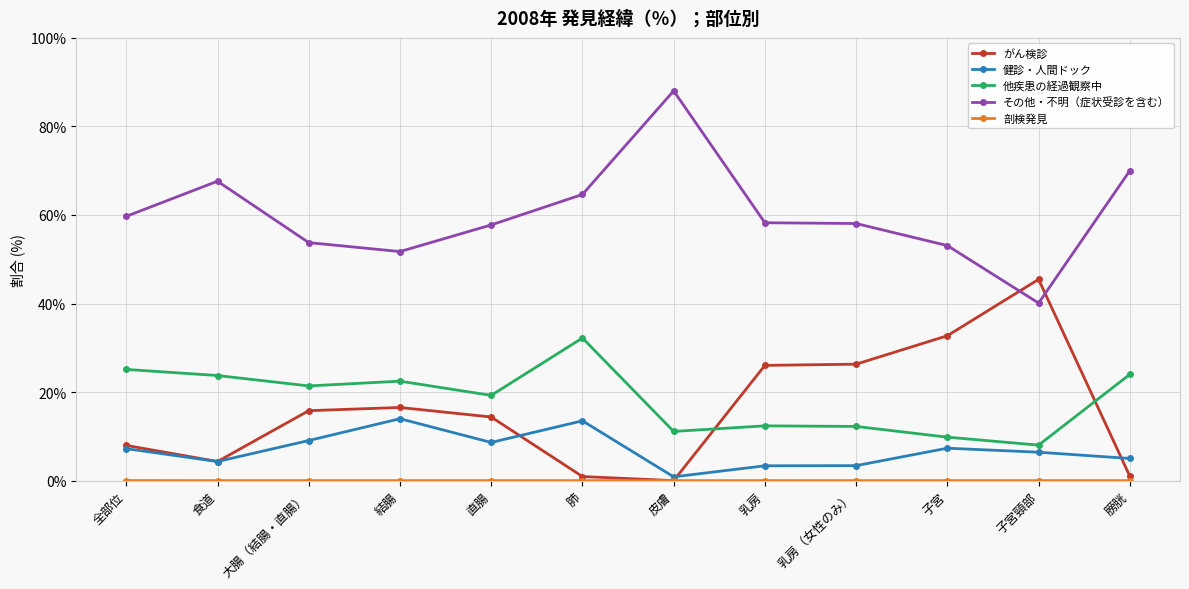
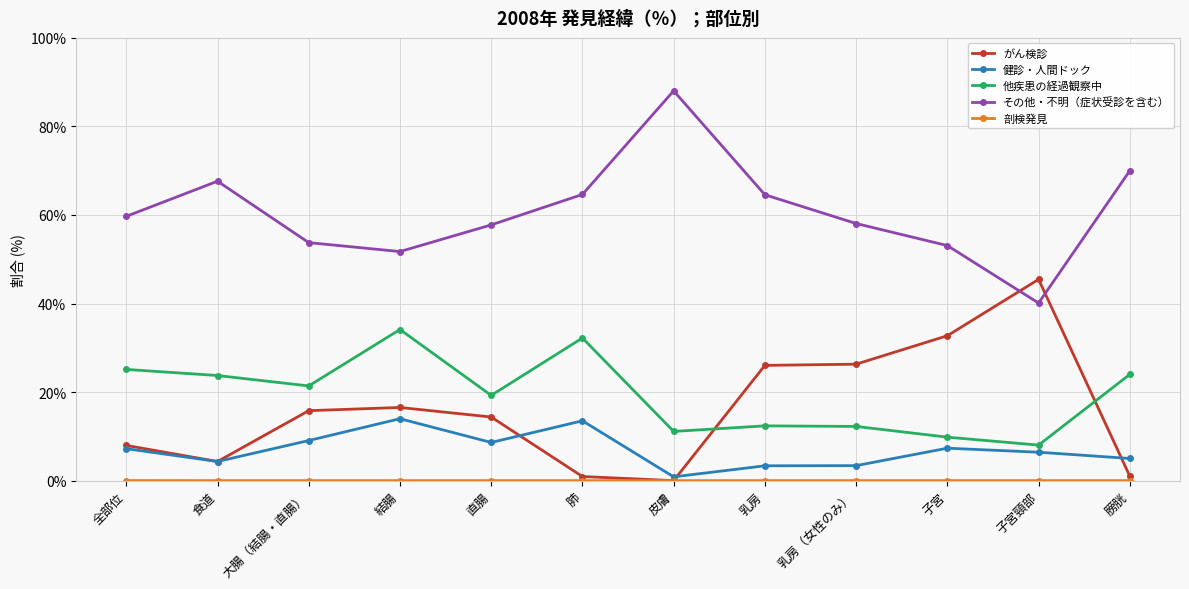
  {
    "がん検診": {
      "全部位": "8%",
      "大腸（結腸・直腸）": "16%",
      "結腸": "17%",
      "直腸": "14%",
      "肺": "1%",
      "乳房": "26%",
      "乳房（女性のみ）": "26%",
      "子宮": "33%",
      "子宮頸部": "45%",
      "膀胱": "1%"
    },
    "健診・人間ドック": {
      "全部位": "7%",
      "大腸（結腸・直腸）": "9%",
      "結腸": "14%",
      "直腸": "9%",
      "肺": "14%",
      "皮膚": "1%",
      "乳房": "3%",
      "乳房（女性のみ）": "3%",
      "子宮": "7%",
      "子宮頸部": "6%",
      "膀胱": "5%"
    },
    "他疾患の経過観察中": {
      "全部位": "25%",
      "食道": "24%",
      "大腸（結腸・直腸）": "21%",
-     "結腸": "22%",
+     "結腸": "34%",
      "直腸": "19%",
      "肺": "32%",
      "皮膚": "11%",
      "乳房": "12%",
      "乳房（女性のみ）": "12%",
      "子宮": "10%",
      "子宮頸部": "8%",
      "膀胱": "24%"
    },
    "その他・不明（症状受診を含む）": {
      "全部位": "60%",
      "食道": "68%",
      "大腸（結腸・直腸）": "54%",
      "結腸": "52%",
      "直腸": "58%",
      "肺": "65%",
      "皮膚": "88%",
-     "乳房": "58%",
+     "乳房": "65%",
      "乳房（女性のみ）": "58%",
      "子宮": "53%",
      "子宮頸部": "40%",
      "膀胱": "70%"
    },
    "剖検発見": {
      "全部位": "0%",
      "食道": "0%",
      "大腸（結腸・直腸）": "0%",
      "結腸": "0%",
      "直腸": "0%",
      "肺": "0%",
      "乳房": "0%",
      "乳房（女性のみ）": "0%",
      "子宮": "0%",
      "子宮頸部": "0%",
      "膀胱": "0%"
    }
  }
